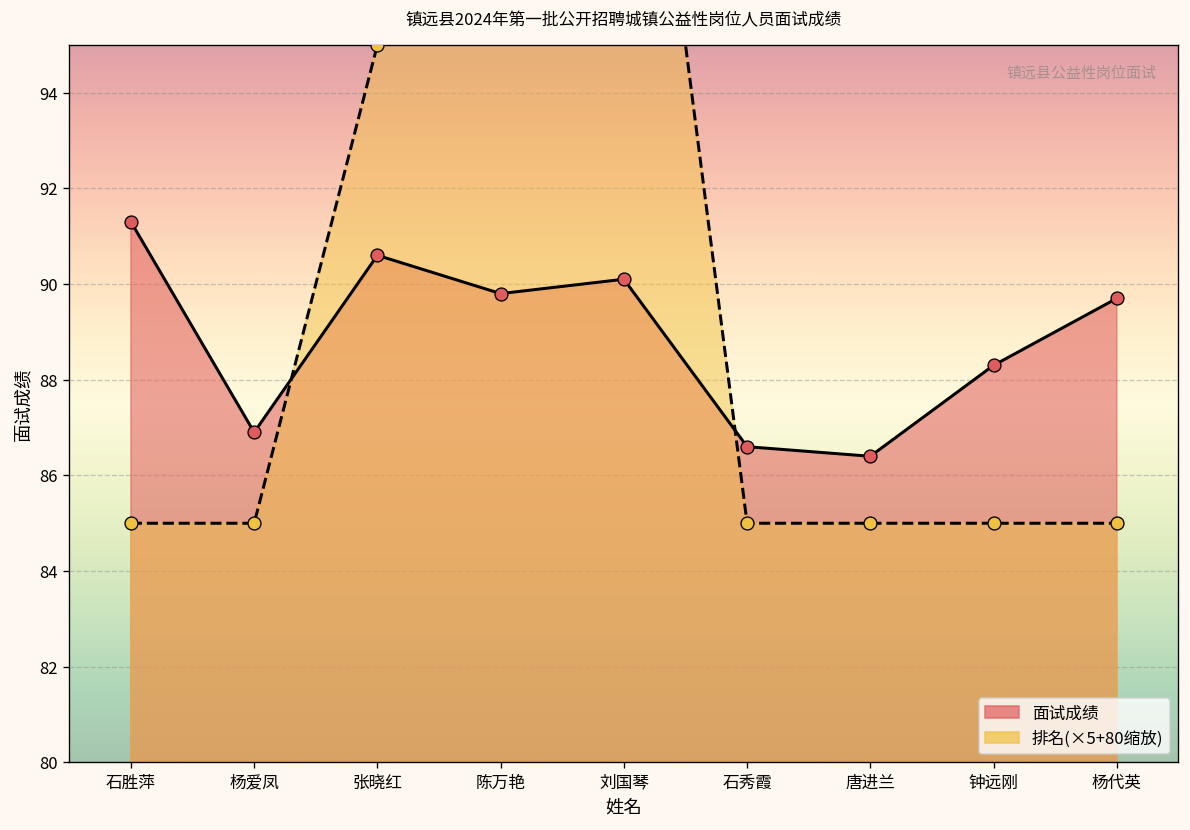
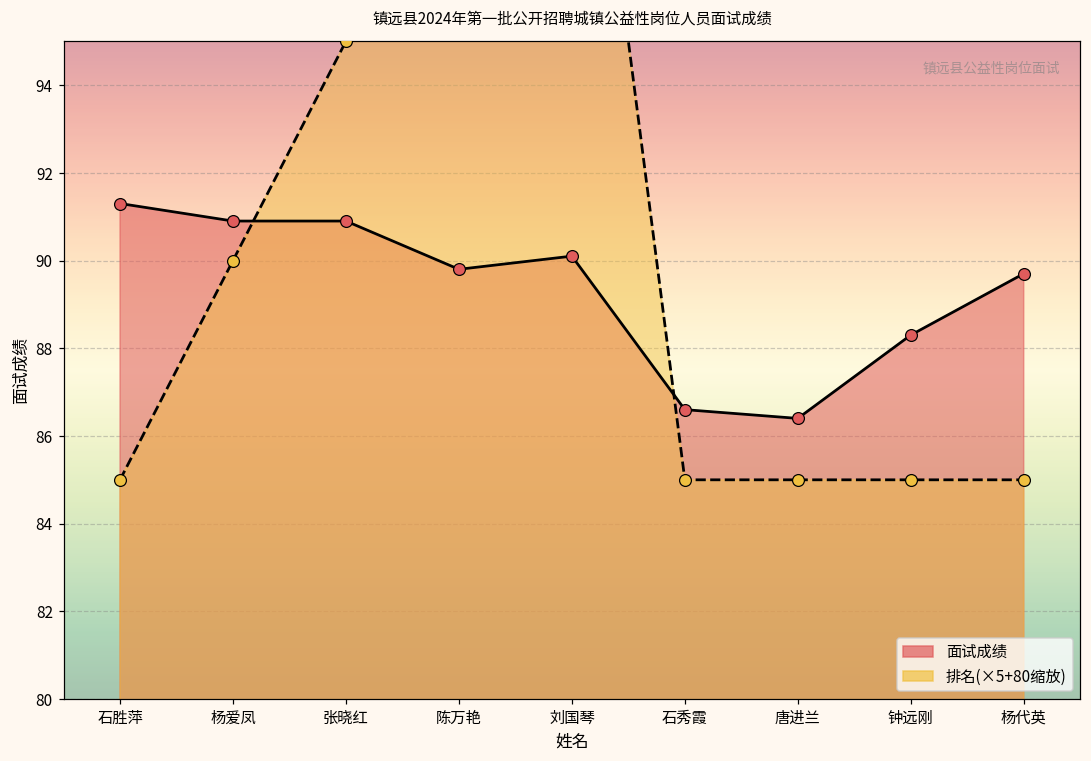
  {
    "面试成绩": {
      "石胜萍": 91.3,
-     "杨爱凤": 86.9,
-     "张晓红": 90.6,
+     "杨爱凤": 90.9,
+     "张晓红": 90.9,
      "陈万艳": 89.8,
      "刘国琴": 90.1,
      "石秀霞": 86.6,
      "唐进兰": 86.4,
      "钟远刚": 88.3,
      "杨代英": 89.7
    },
    "排名(×5+80缩放)": {
      "石胜萍": 85.0,
-     "杨爱凤": 85.0,
+     "杨爱凤": 90.0,
      "张晓红": 95.0,
      "石秀霞": 85.0,
      "唐进兰": 85.0,
      "钟远刚": 85.0,
      "杨代英": 85.0
    }
  }
